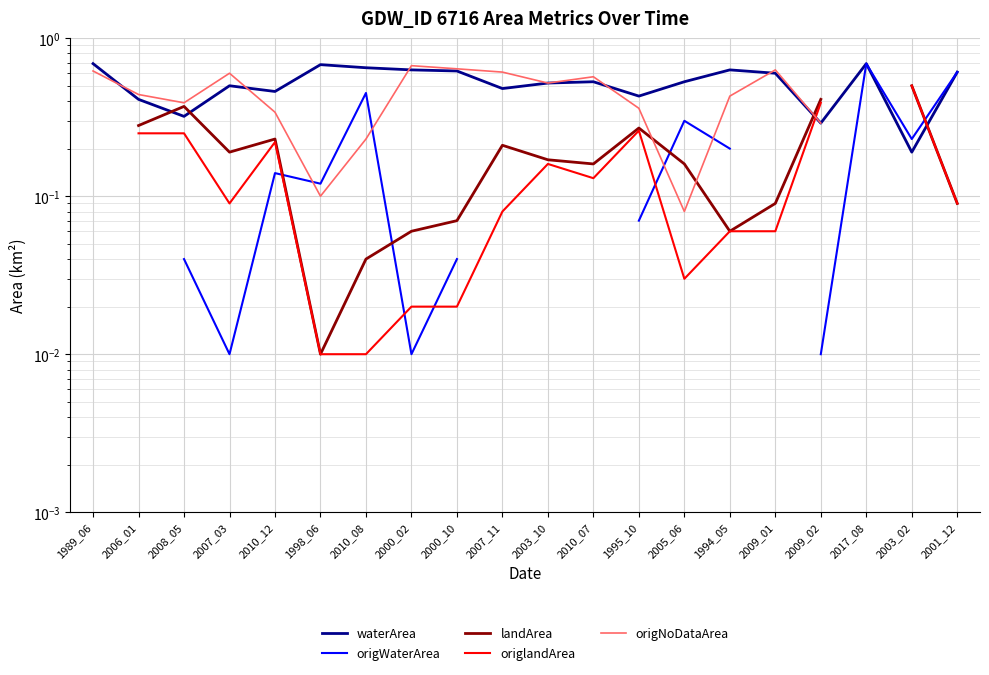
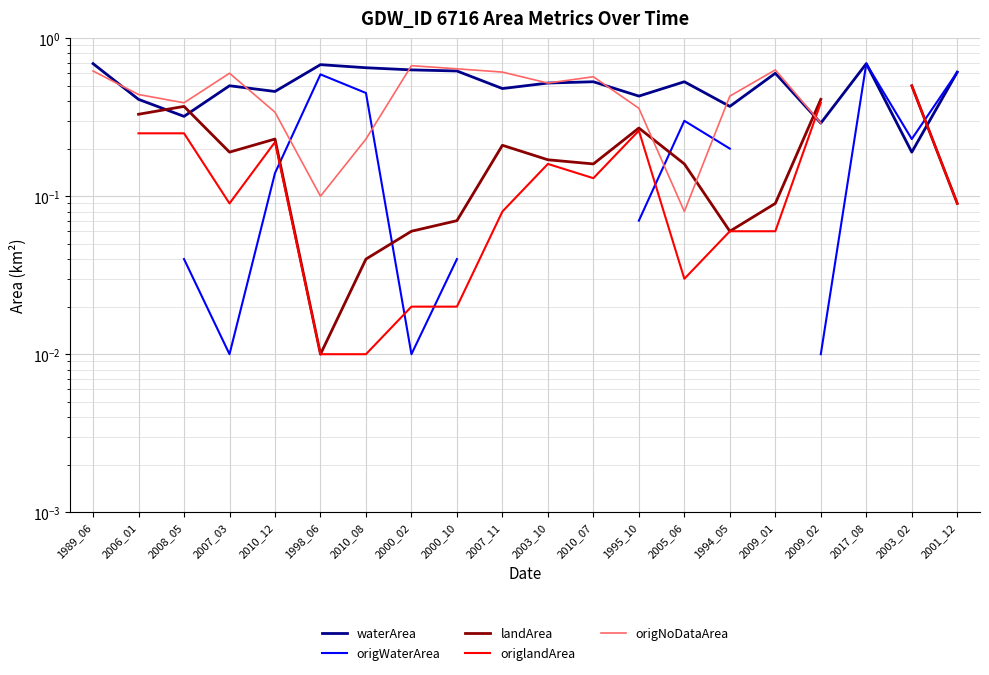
  {
    "waterArea": {
      "1989_06": 0.7,
      "2006_01": 0.41,
      "2008_05": 0.32,
      "2007_03": 0.50,
      "2010_12": 0.46,
      "1998_06": 0.68,
      "2010_08": 0.65,
      "2000_02": 0.63,
      "2007_11": 0.48,
      "2010_07": 0.53,
      "1995_10": 0.43,
      "2005_06": 0.53,
-     "1994_05": 0.63,
+     "1994_05": 0.37,
      "2009_01": 0.60,
      "2003_02": 0.19
    },
    "origWaterArea": {
      "1989_06": 0.26,
      "2008_05": 0.04,
      "2007_03": 0.01,
      "2010_12": 0.14,
-     "1998_06": 0.12,
+     "1998_06": 0.59,
      "2010_08": 0.45,
      "2000_02": 0.01,
      "2000_10": 0.04,
      "2003_10": 0.01,
      "1995_10": 0.07,
      "2005_06": 0.30,
      "1994_05": 0.20,
      "2009_02": 0.01,
      "2003_02": 0.23
    },
    "landArea": {
-     "2006_01": 0.28,
+     "2006_01": 0.33,
      "2008_05": 0.37,
      "2007_03": 0.19,
      "2010_12": 0.23,
      "2010_08": 0.04,
      "2000_02": 0.06,
      "2000_10": 0.07,
      "2007_11": 0.21,
      "2003_10": 0.17,
      "2010_07": 0.16,
      "1995_10": 0.27,
      "2005_06": 0.16,
      "2009_01": 0.09,
      "2009_02": 0.41
    },
    "origlandArea": {
      "2006_01": 0.25,
      "2008_05": 0.25,
      "2007_03": 0.09,
      "2010_12": 0.22,
      "2010_08": 0.01,
      "2000_02": 0.02,
      "2000_10": 0.02,
      "2007_11": 0.08,
      "2003_10": 0.16,
      "2010_07": 0.13,
      "1995_10": 0.26,
      "2005_06": 0.03,
      "2009_01": 0.06,
      "2009_02": 0.39
    },
    "origNoDataArea": {
      "1989_06": 0.62,
      "2006_01": 0.44,
      "2008_05": 0.39,
      "2007_03": 0.60,
      "2010_12": 0.34,
      "1998_06": 0.10,
      "2010_08": 0.23,
      "2000_02": 0.67,
      "2007_11": 0.61,
      "2010_07": 0.57,
      "1995_10": 0.36,
      "2005_06": 0.08,
      "1994_05": 0.43,
      "2009_01": 0.63
    }
  }
